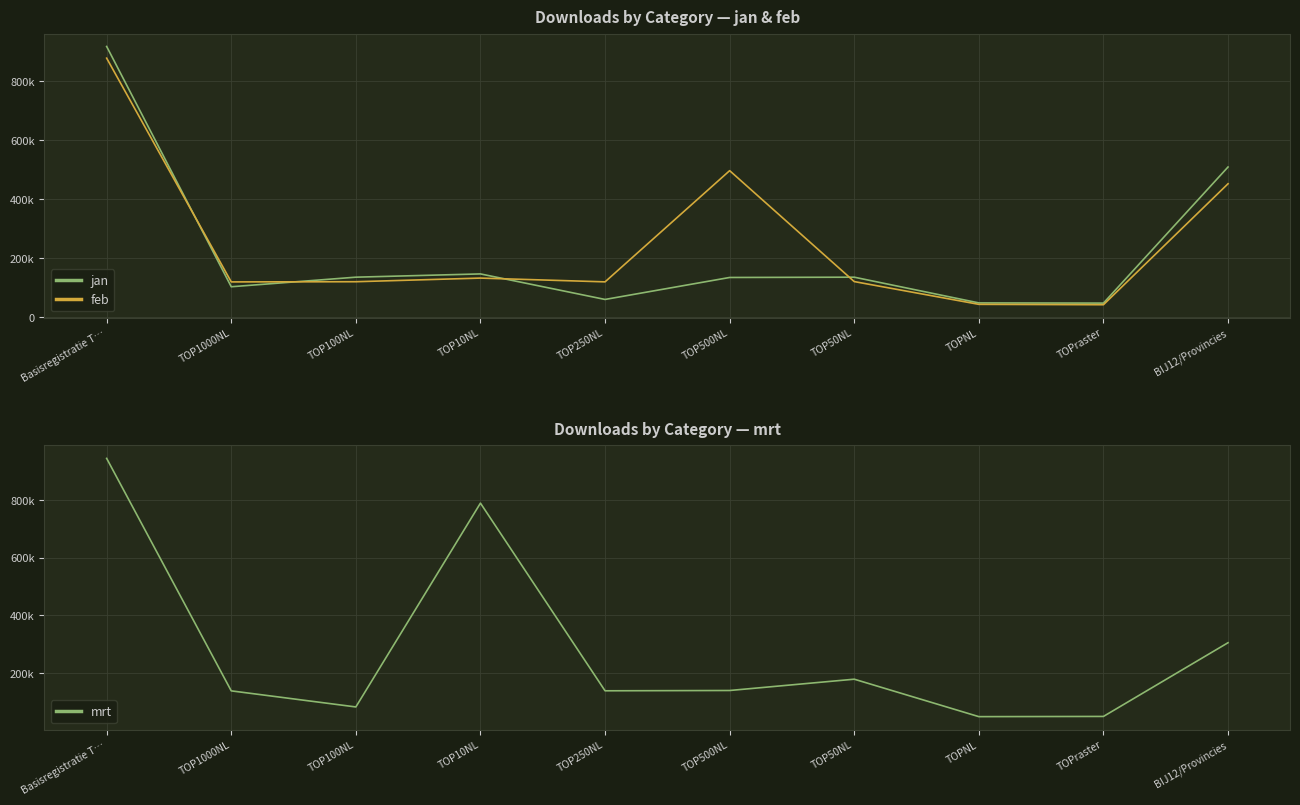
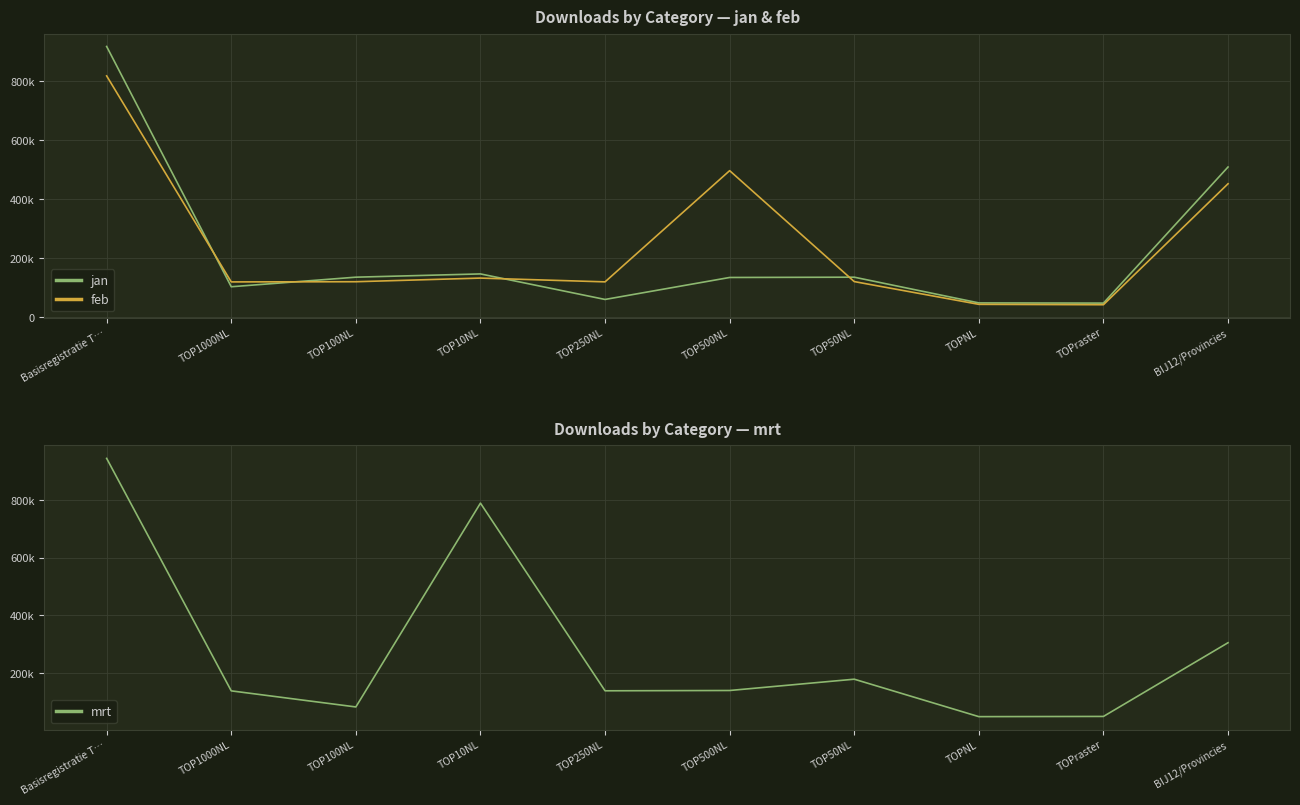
  {
    "Downloads by Category — jan & feb": {
      "jan": {
        "Basisregistratie T…": 920000,
        "TOP1000NL": 100000,
        "TOP100NL": 140000,
        "TOP10NL": 150000,
        "TOP250NL": 60000,
        "TOP500NL": 130000,
        "TOP50NL": 140000,
        "BIJ12/Provincies": 510000
      },
      "feb": {
-       "Basisregistratie T…": 880000,
+       "Basisregistratie T…": 820000,
        "TOP1000NL": 120000,
        "TOP100NL": 120000,
        "TOP10NL": 130000,
        "TOP250NL": 120000,
        "TOP500NL": 500000,
        "TOP50NL": 120000,
        "BIJ12/Provincies": 450000
      }
    },
    "Downloads by Category — mrt": {
      "Basisregistratie T…": 950000,
      "TOP1000NL": 140000,
      "TOP100NL": 80000,
      "TOP10NL": 790000,
      "TOP250NL": 140000,
      "TOP500NL": 140000,
      "TOP50NL": 180000,
      "TOPNL": 50000,
      "TOPraster": 50000,
      "BIJ12/Provincies": 310000
    }
  }
